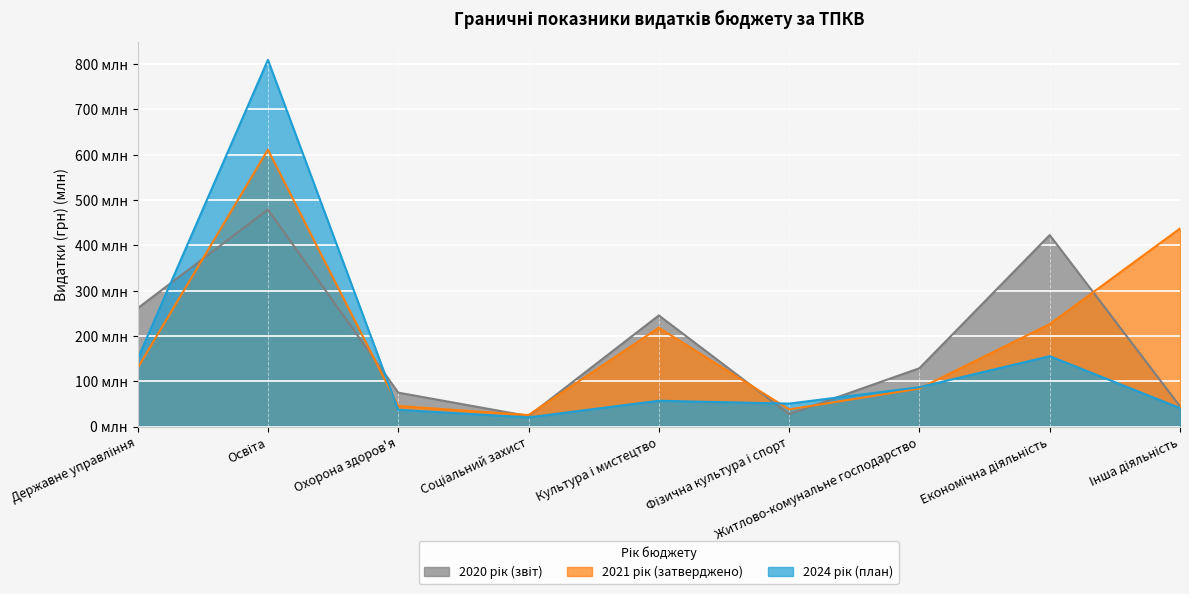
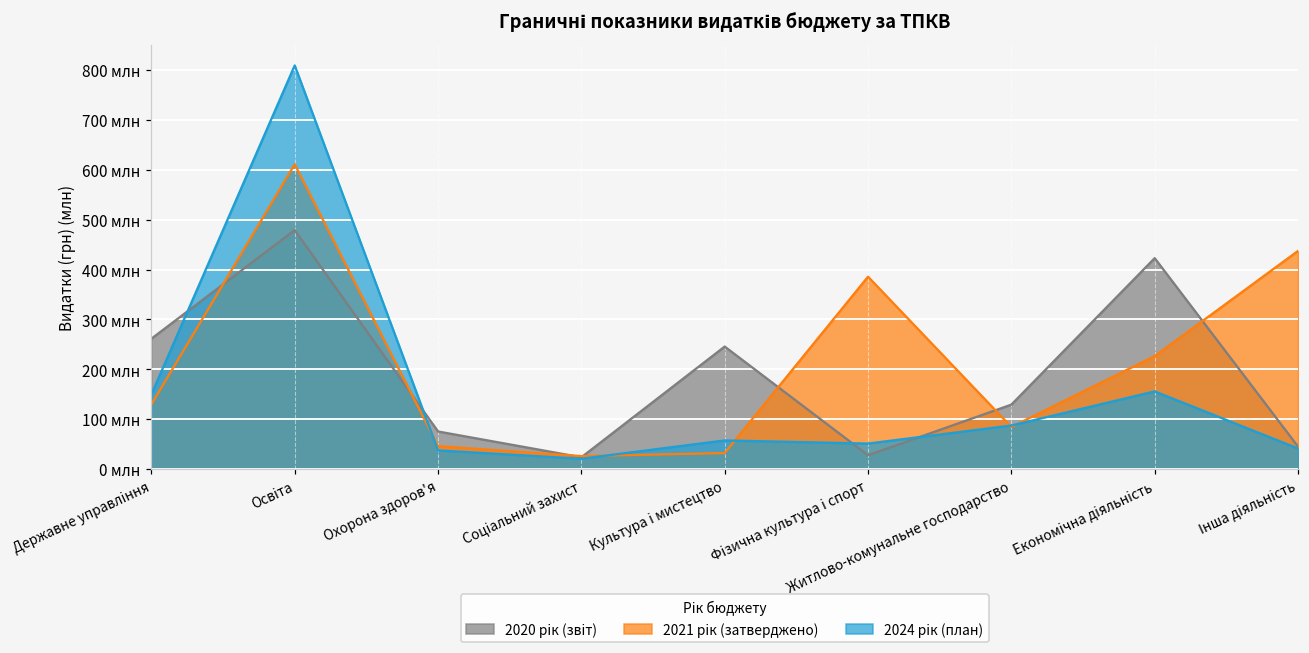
  {
    "2020 рік (звіт)": {
      "Державне управління": "260 млн",
      "Освіта": "480 млн",
      "Охорона здоров'я": "80 млн",
      "Культура і мистецтво": "250 млн",
      "Фізична культура і спорт": "30 млн",
      "Житлово-комунальне господарство": "130 млн",
      "Економічна діяльність": "420 млн"
    },
    "2021 рік (затверджено)": {
      "Державне управління": "130 млн",
      "Освіта": "610 млн",
      "Охорона здоров'я": "50 млн",
-     "Культура і мистецтво": "220 млн",
-     "Фізична культура і спорт": "40 млн",
+     "Культура і мистецтво": "30 млн",
+     "Фізична культура і спорт": "390 млн",
      "Економічна діяльність": "230 млн",
      "Інша діяльність": "440 млн"
    },
    "2024 рік (план)": {
      "Державне управління": "150 млн",
      "Освіта": "810 млн",
      "Охорона здоров'я": "40 млн",
      "Культура і мистецтво": "60 млн",
      "Фізична культура і спорт": "50 млн",
      "Економічна діяльність": "160 млн"
    }
  }
